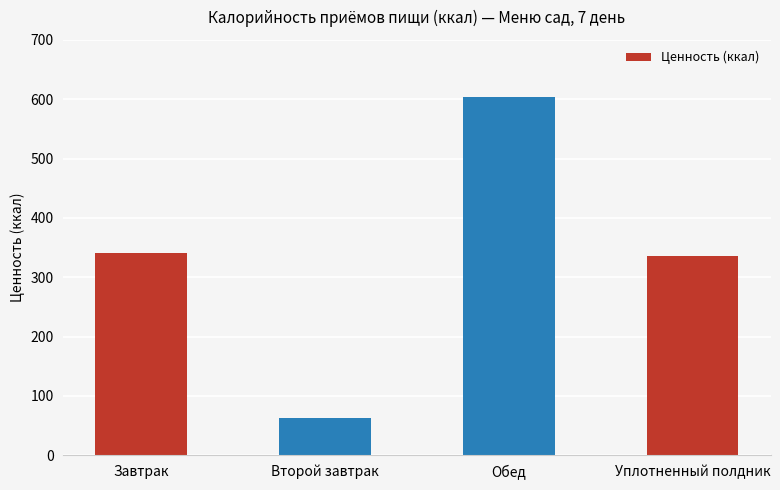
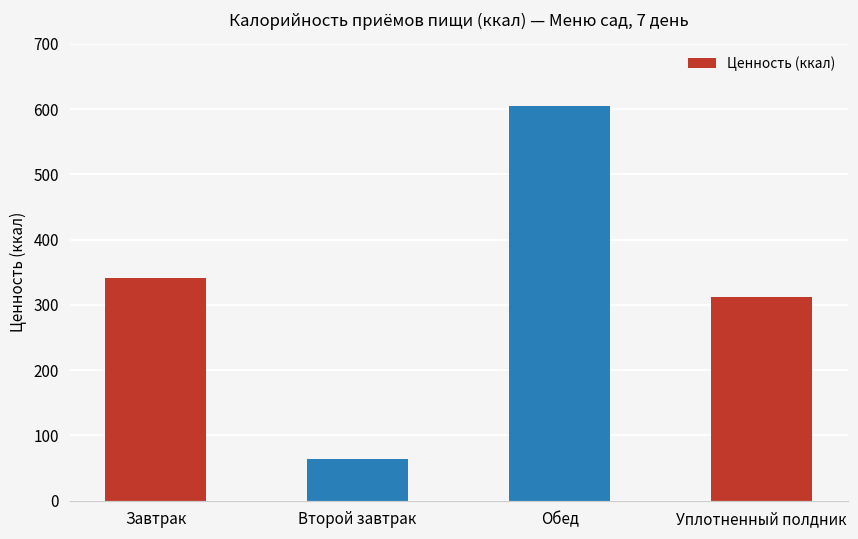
  {
    "Завтрак": 340,
    "Второй завтрак": 60,
    "Обед": 600,
-   "Уплотненный полдник": 340
+   "Уплотненный полдник": 310
  }
